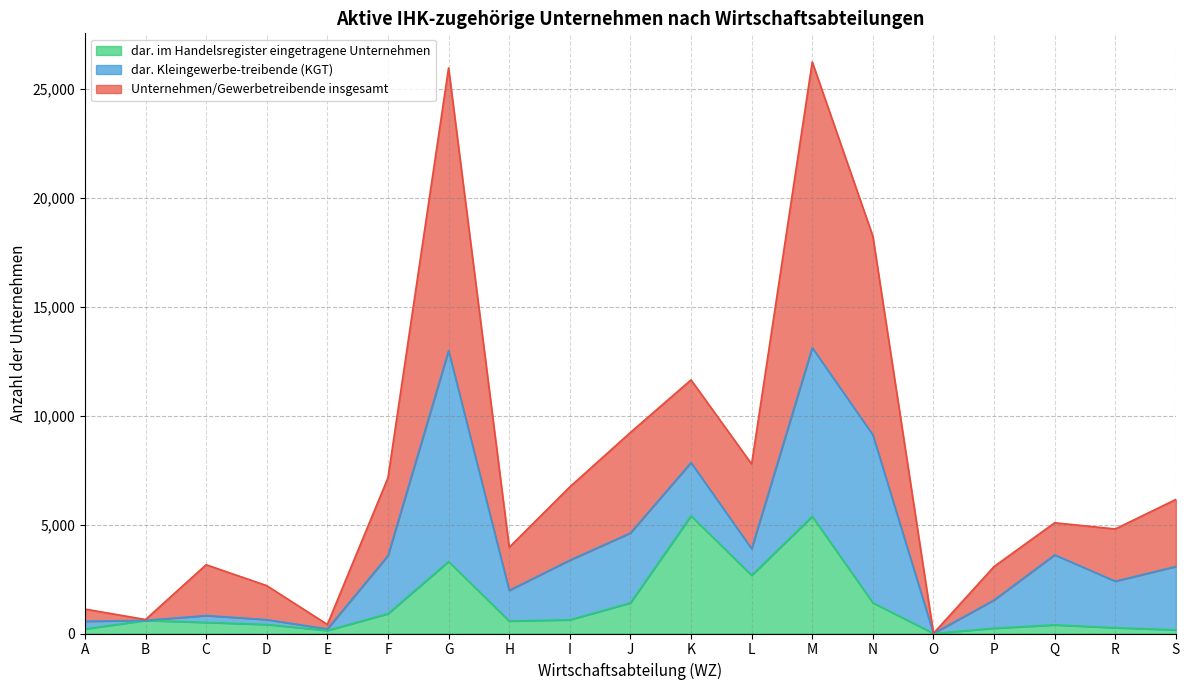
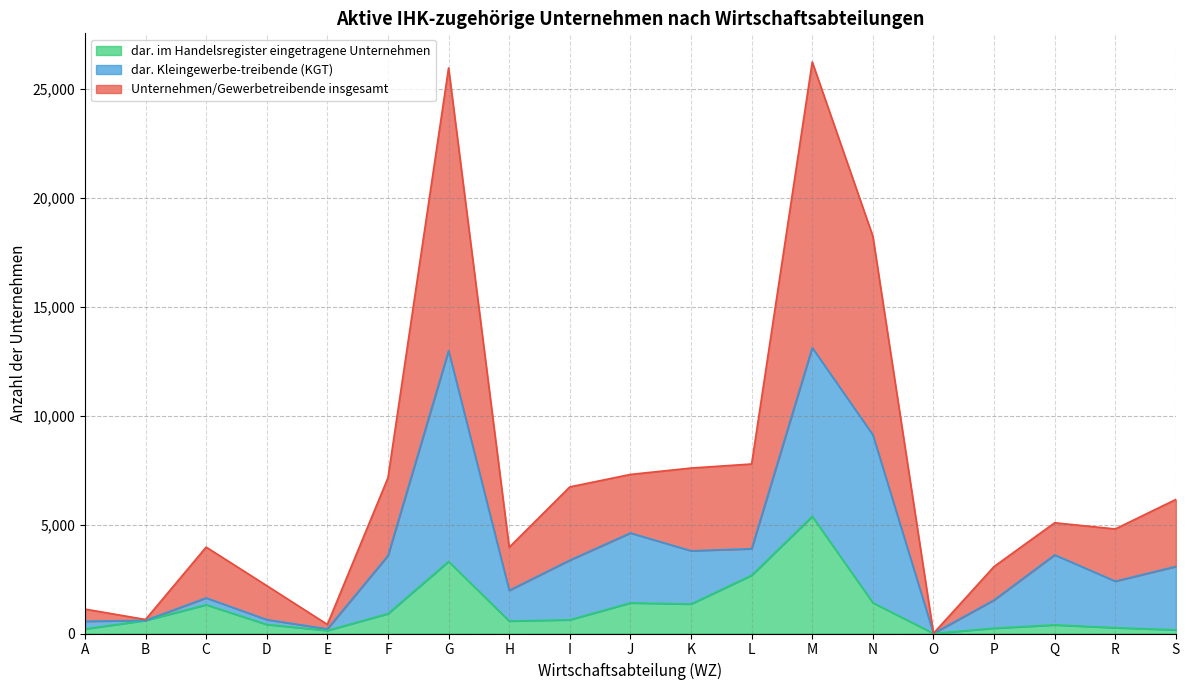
  {
    "dar. im Handelsregister eingetragene Unternehmen": {
      "A": "200",
-     "C": "500",
+     "C": "1,300",
      "D": "400",
      "F": "900",
      "G": "3,300",
      "H": "600",
      "I": "600",
      "J": "1,400",
-     "K": "5,400",
+     "K": "1,400",
      "L": "2,700",
      "M": "5,400",
      "N": "1,400",
      "P": "200",
      "Q": "400",
      "R": "300",
      "S": "200"
    },
    "dar. Kleingewerbe-treibende (KGT)": {
      "A": "400",
      "C": "300",
      "D": "200",
      "F": "2,700",
      "G": "9,700",
      "H": "1,400",
      "I": "2,700",
      "J": "3,200",
      "K": "2,400",
      "L": "1,200",
      "M": "7,700",
      "N": "7,700",
      "P": "1,300",
      "Q": "3,200",
      "R": "2,100",
      "S": "2,900"
    },
    "Unternehmen/Gewerbetreibende insgesamt": {
      "A": "600",
      "C": "2,300",
      "D": "1,600",
      "E": "200",
      "F": "3,600",
      "G": "13,000",
      "H": "2,000",
      "I": "3,400",
-     "J": "4,600",
+     "J": "2,700",
      "K": "3,800",
      "L": "3,900",
      "M": "13,100",
      "N": "9,100",
      "P": "1,500",
      "Q": "1,500",
      "R": "2,400",
      "S": "3,100"
    }
  }
